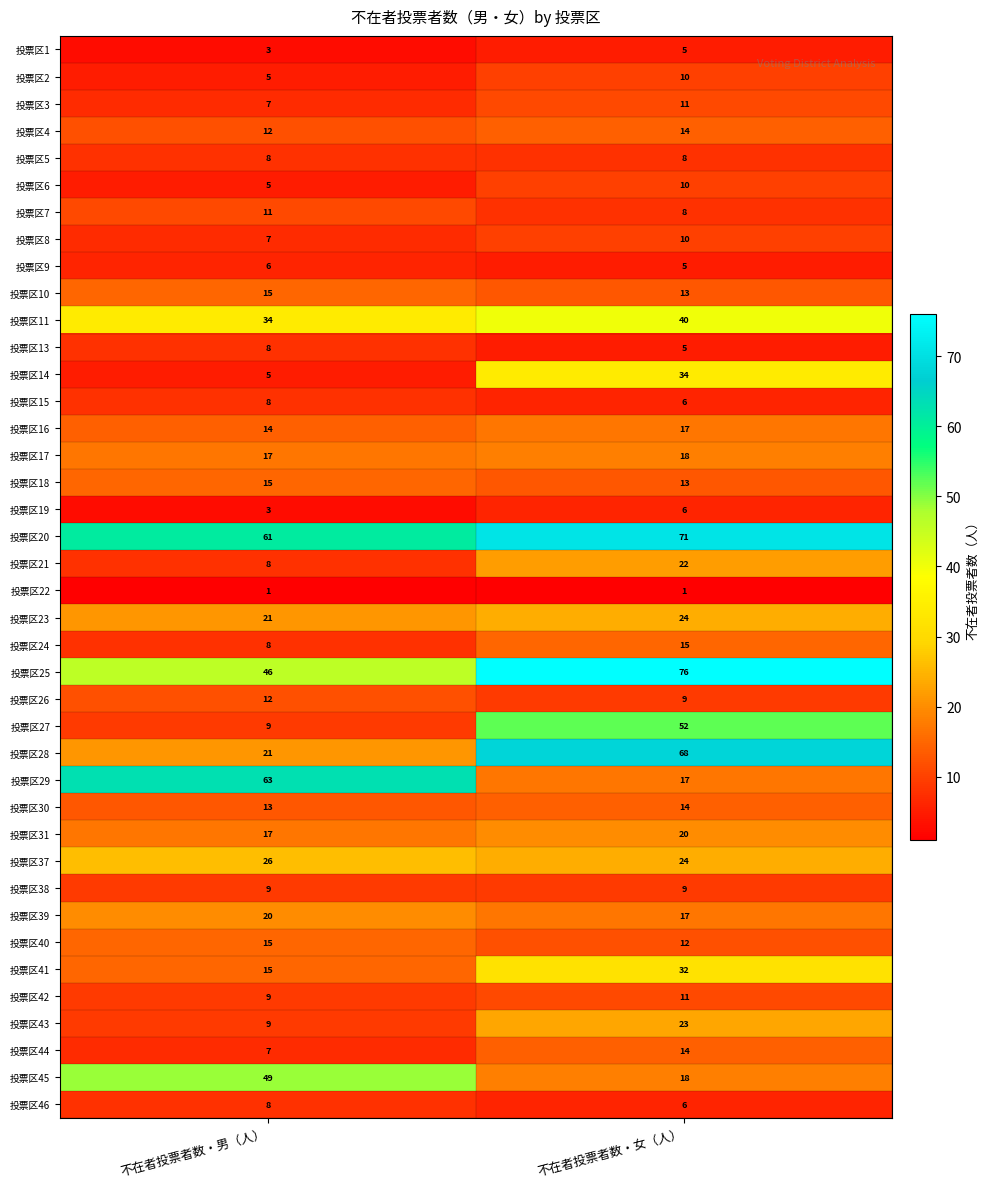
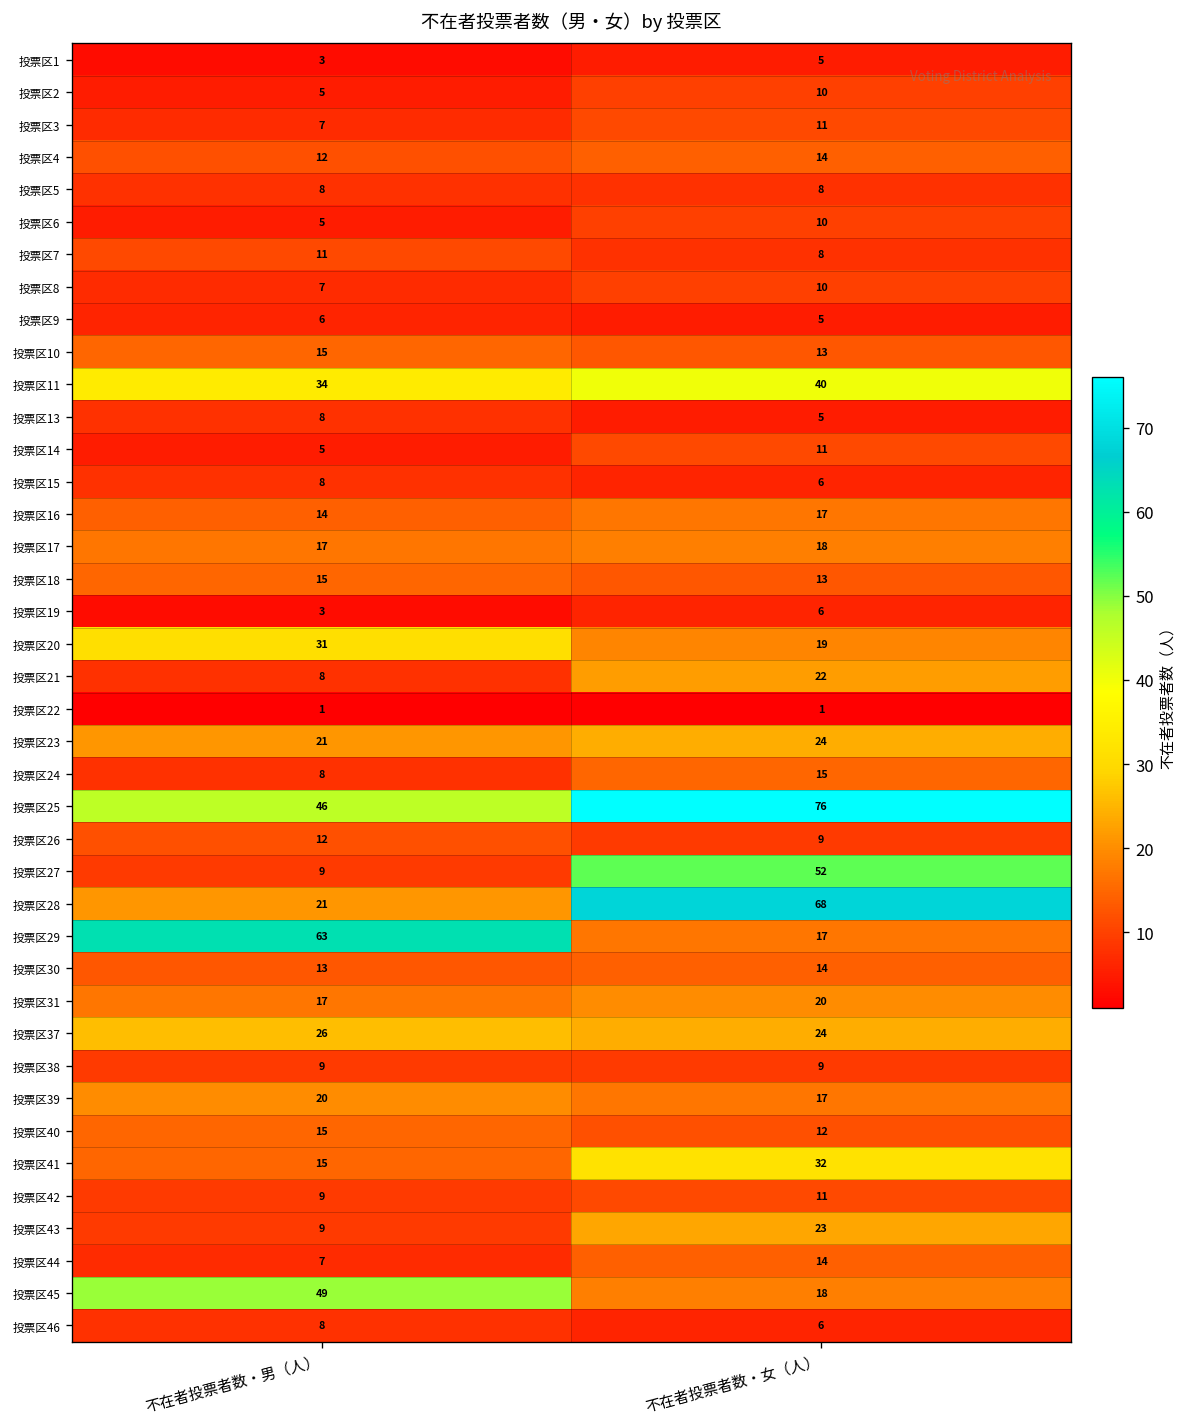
  {
    "投票区1": {
      "不在者投票者数・男（人）": 3
    },
    "投票区2": {
      "不在者投票者数・男（人）": 5,
      "不在者投票者数・女（人）": 10
    },
    "投票区3": {
      "不在者投票者数・男（人）": 7,
      "不在者投票者数・女（人）": 11
    },
    "投票区4": {
      "不在者投票者数・男（人）": 12,
      "不在者投票者数・女（人）": 14
    },
    "投票区5": {
      "不在者投票者数・男（人）": 8,
      "不在者投票者数・女（人）": 8
    },
    "投票区6": {
      "不在者投票者数・男（人）": 5,
      "不在者投票者数・女（人）": 10
    },
    "投票区7": {
      "不在者投票者数・男（人）": 11,
      "不在者投票者数・女（人）": 8
    },
    "投票区8": {
      "不在者投票者数・男（人）": 7,
      "不在者投票者数・女（人）": 10
    },
    "投票区9": {
      "不在者投票者数・男（人）": 6,
      "不在者投票者数・女（人）": 5
    },
    "投票区10": {
      "不在者投票者数・男（人）": 15,
      "不在者投票者数・女（人）": 13
    },
    "投票区11": {
      "不在者投票者数・男（人）": 34,
      "不在者投票者数・女（人）": 40
    },
    "投票区13": {
      "不在者投票者数・男（人）": 8,
      "不在者投票者数・女（人）": 5
    },
    "投票区14": {
      "不在者投票者数・男（人）": 5,
-     "不在者投票者数・女（人）": 34
+     "不在者投票者数・女（人）": 11
    },
    "投票区15": {
      "不在者投票者数・男（人）": 8,
      "不在者投票者数・女（人）": 6
    },
    "投票区16": {
      "不在者投票者数・男（人）": 14,
      "不在者投票者数・女（人）": 17
    },
    "投票区17": {
      "不在者投票者数・男（人）": 17,
      "不在者投票者数・女（人）": 18
    },
    "投票区18": {
      "不在者投票者数・男（人）": 15,
      "不在者投票者数・女（人）": 13
    },
    "投票区19": {
      "不在者投票者数・男（人）": 3,
      "不在者投票者数・女（人）": 6
    },
    "投票区20": {
-     "不在者投票者数・男（人）": 61,
-     "不在者投票者数・女（人）": 71
+     "不在者投票者数・男（人）": 31,
+     "不在者投票者数・女（人）": 19
    },
    "投票区21": {
      "不在者投票者数・男（人）": 8,
      "不在者投票者数・女（人）": 22
    },
    "投票区22": {
      "不在者投票者数・男（人）": 1,
      "不在者投票者数・女（人）": 1
    },
    "投票区23": {
      "不在者投票者数・男（人）": 21,
      "不在者投票者数・女（人）": 24
    },
    "投票区24": {
      "不在者投票者数・男（人）": 8,
      "不在者投票者数・女（人）": 15
    },
    "投票区25": {
      "不在者投票者数・男（人）": 46,
      "不在者投票者数・女（人）": 76
    },
    "投票区26": {
      "不在者投票者数・男（人）": 12,
      "不在者投票者数・女（人）": 9
    },
    "投票区27": {
      "不在者投票者数・男（人）": 9,
      "不在者投票者数・女（人）": 52
    },
    "投票区28": {
      "不在者投票者数・男（人）": 21,
      "不在者投票者数・女（人）": 68
    },
    "投票区29": {
      "不在者投票者数・男（人）": 63,
      "不在者投票者数・女（人）": 17
    },
    "投票区30": {
      "不在者投票者数・男（人）": 13,
      "不在者投票者数・女（人）": 14
    },
    "投票区31": {
      "不在者投票者数・男（人）": 17,
      "不在者投票者数・女（人）": 20
    },
    "投票区37": {
      "不在者投票者数・男（人）": 26,
      "不在者投票者数・女（人）": 24
    },
    "投票区38": {
      "不在者投票者数・男（人）": 9,
      "不在者投票者数・女（人）": 9
    },
    "投票区39": {
      "不在者投票者数・男（人）": 20,
      "不在者投票者数・女（人）": 17
    },
    "投票区40": {
      "不在者投票者数・男（人）": 15,
      "不在者投票者数・女（人）": 12
    },
    "投票区41": {
      "不在者投票者数・男（人）": 15,
      "不在者投票者数・女（人）": 32
    },
    "投票区42": {
      "不在者投票者数・男（人）": 9,
      "不在者投票者数・女（人）": 11
    },
    "投票区43": {
      "不在者投票者数・男（人）": 9,
      "不在者投票者数・女（人）": 23
    },
    "投票区44": {
      "不在者投票者数・男（人）": 7,
      "不在者投票者数・女（人）": 14
    },
    "投票区45": {
      "不在者投票者数・男（人）": 49,
      "不在者投票者数・女（人）": 18
    },
    "投票区46": {
      "不在者投票者数・男（人）": 8,
      "不在者投票者数・女（人）": 6
    }
  }
